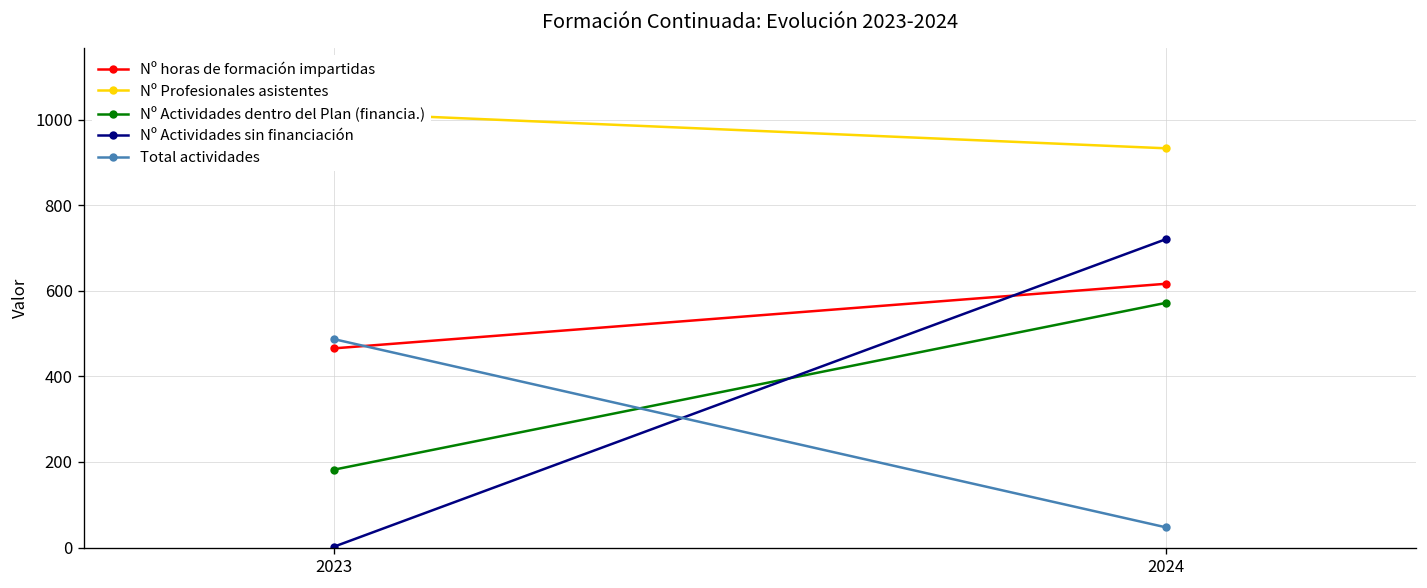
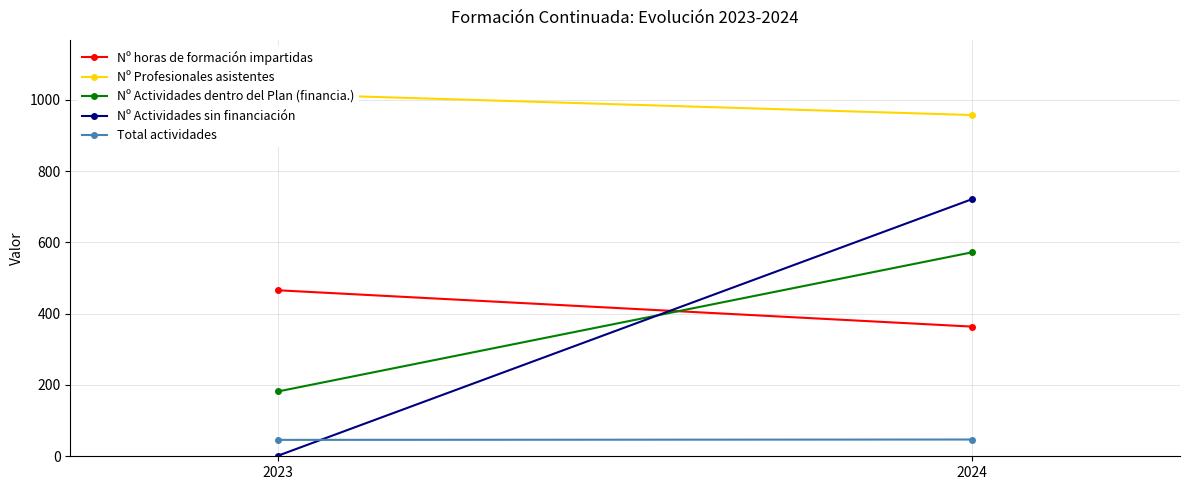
  {
    "Nº horas de formación impartidas": {
      "2023": 470,
-     "2024": 620
+     "2024": 360
    },
    "Nº Profesionales asistentes": {
-     "2024": 930
+     "2024": 960
    },
    "Nº Actividades dentro del Plan (financia.)": {
      "2023": 180,
      "2024": 570
    },
    "Nº Actividades sin financiación": {
      "2023": 0,
      "2024": 720
    },
    "Total actividades": {
-     "2023": 490,
+     "2023": 50,
      "2024": 50
    }
  }
